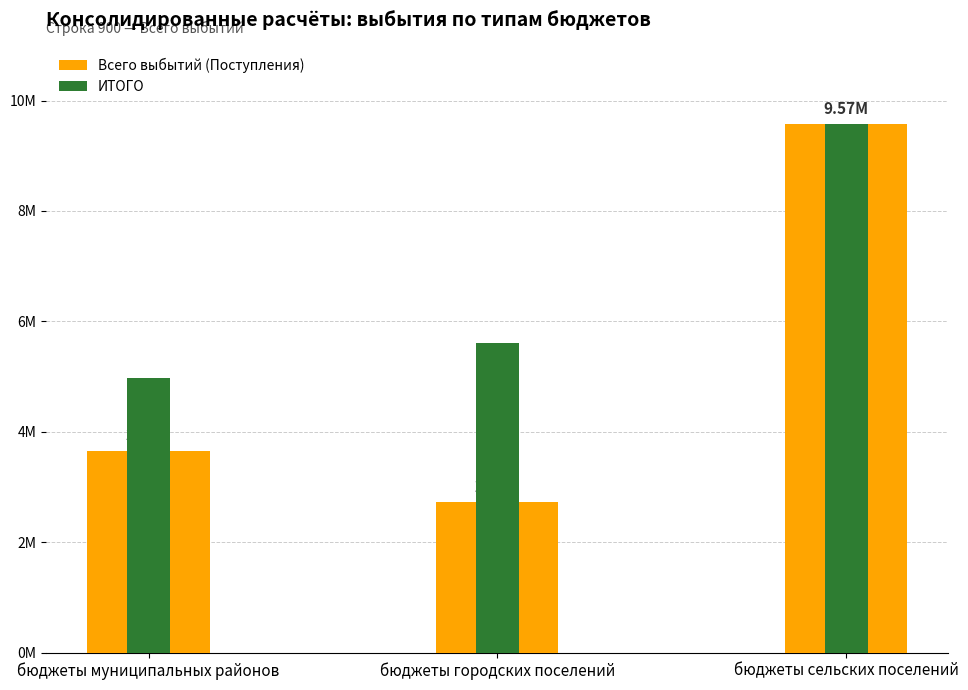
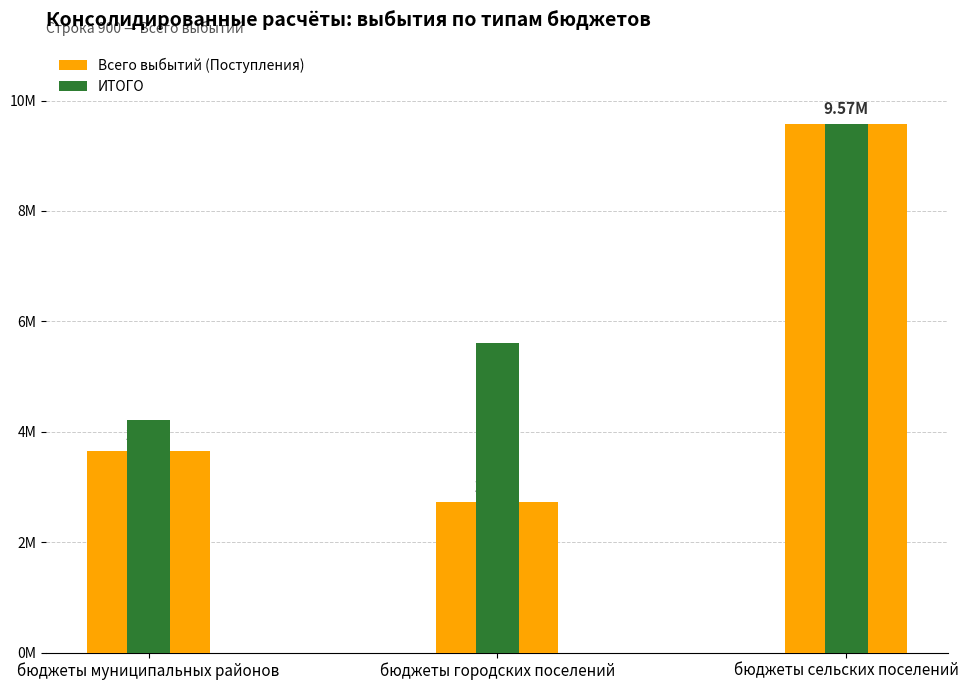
  {
    "Всего выбытий (Поступления)": {
      "бюджеты сельских поселений": "9.57M"
    },
    "ИТОГО": {
-     "бюджеты муниципальных районов": "5000000"
+     "бюджеты муниципальных районов": "4200000"
    }
  }
